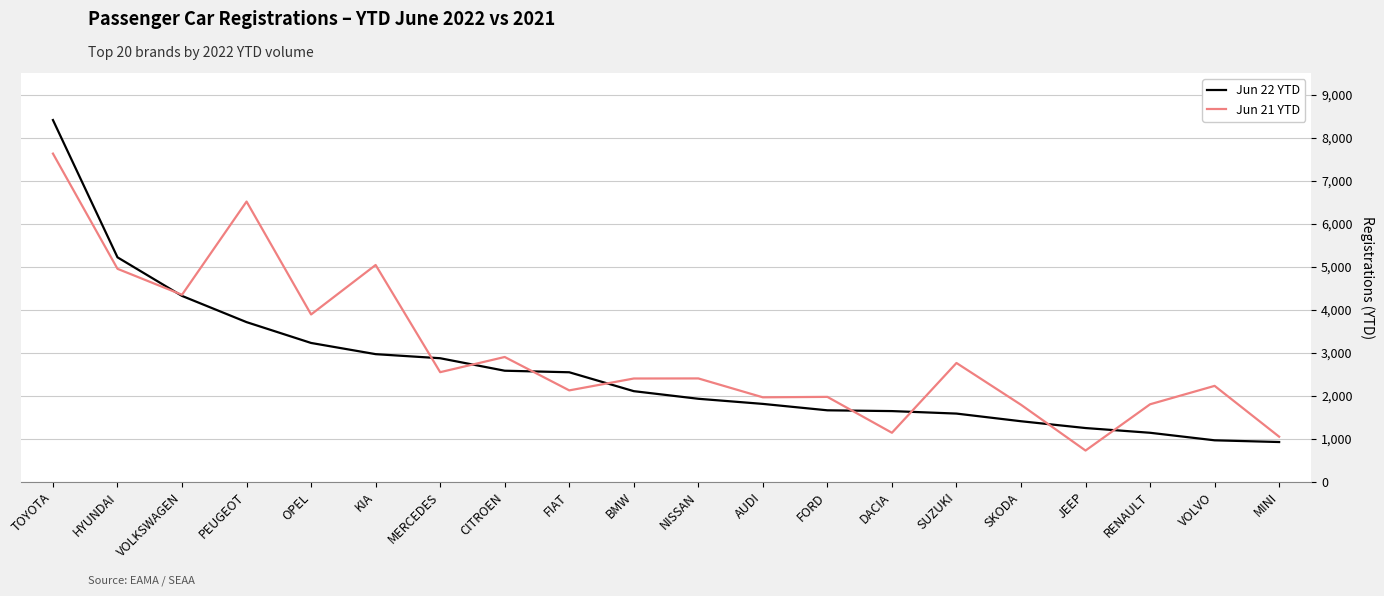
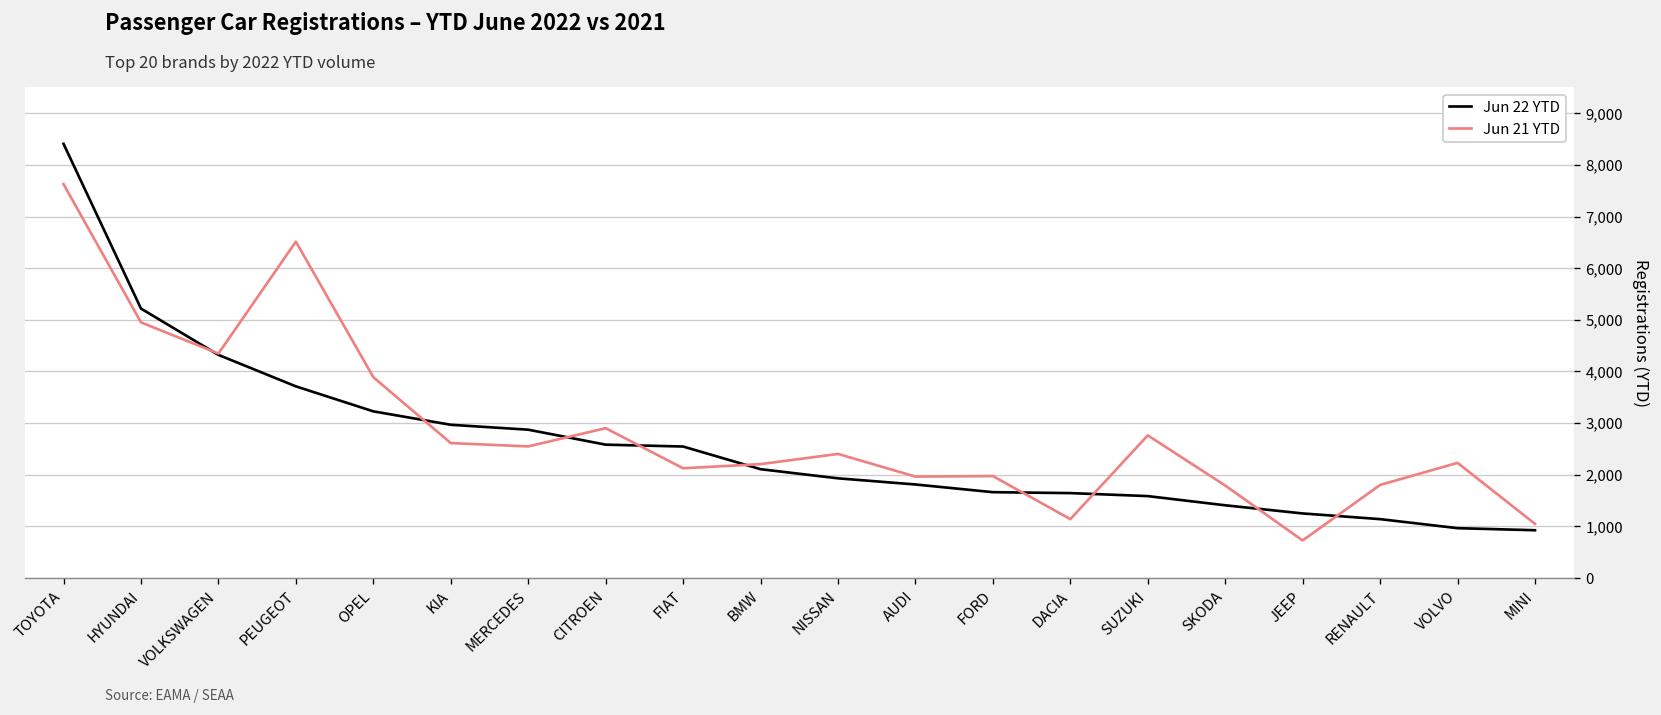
  {
    "Jun 22 YTD": {
      "TOYOTA": "8,400",
      "HYUNDAI": "5,200",
      "PEUGEOT": "3,700",
      "OPEL": "3,200",
      "KIA": "3,000",
      "MERCEDES": "2,900",
      "CITROEN": "2,600",
      "FIAT": "2,500",
      "BMW": "2,100",
      "NISSAN": "1,900",
      "AUDI": "1,800",
      "FORD": "1,700",
      "DACIA": "1,600",
      "SUZUKI": "1,600",
      "SKODA": "1,400",
      "JEEP": "1,300",
      "RENAULT": "1,100",
      "VOLVO": "1,000",
      "MINI": "900"
    },
    "Jun 21 YTD": {
      "TOYOTA": "7,600",
      "HYUNDAI": "5,000",
      "PEUGEOT": "6,500",
      "OPEL": "3,900",
-     "KIA": "5,000",
+     "KIA": "2,600",
      "MERCEDES": "2,500",
      "CITROEN": "2,900",
      "FIAT": "2,100",
-     "BMW": "2,400",
+     "BMW": "2,200",
      "NISSAN": "2,400",
      "AUDI": "2,000",
      "FORD": "2,000",
      "DACIA": "1,100",
      "SUZUKI": "2,800",
      "SKODA": "1,800",
      "JEEP": "700",
      "RENAULT": "1,800",
      "VOLVO": "2,200",
      "MINI": "1,000"
    }
  }
